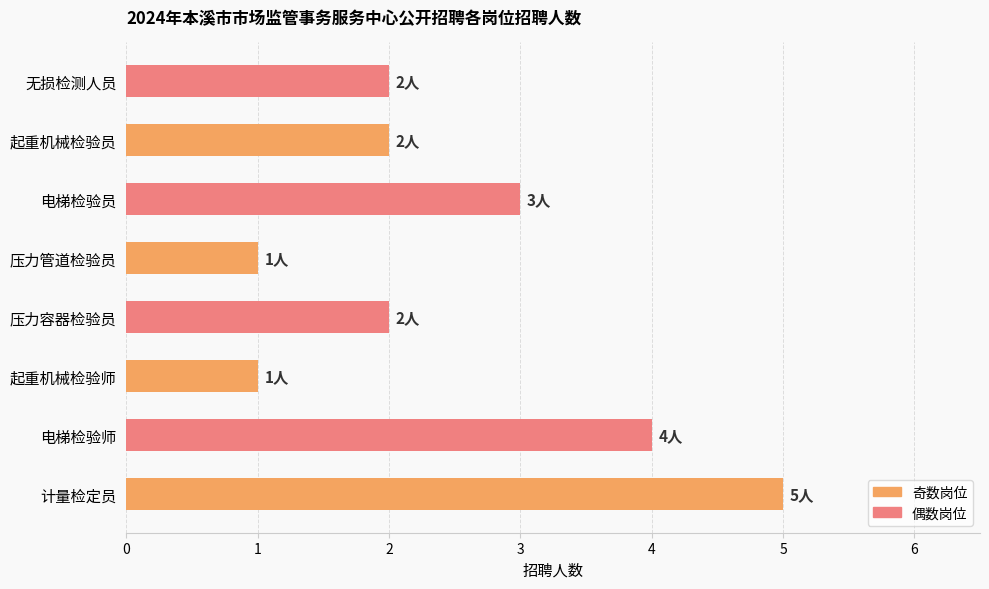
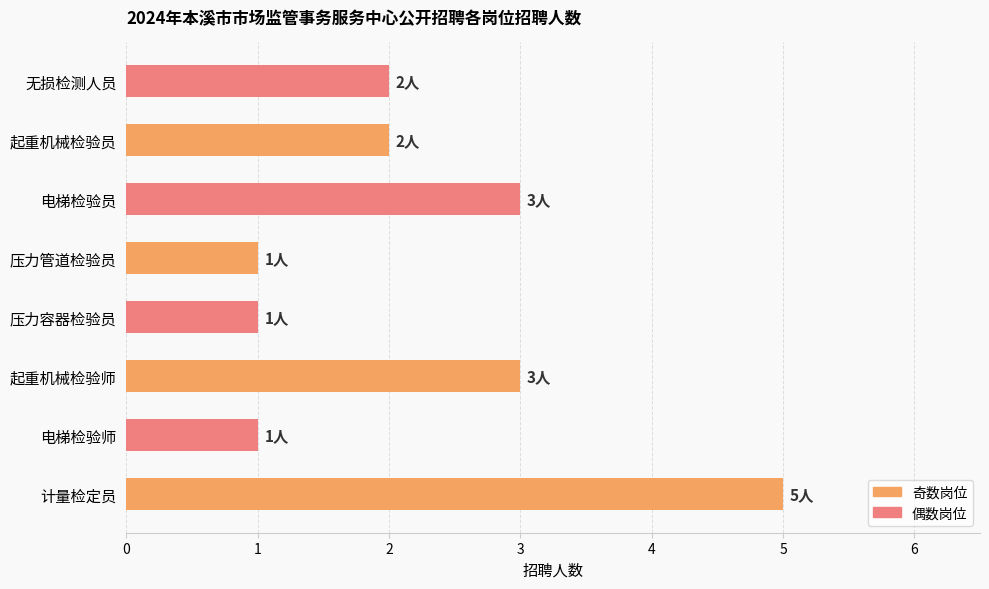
  {
    "无损检测人员": "2人",
    "起重机械检验员": "2人",
    "电梯检验员": "3人",
    "压力管道检验员": "1人",
-   "压力容器检验员": "2人",
-   "起重机械检验师": "1人",
-   "电梯检验师": "4人",
+   "压力容器检验员": "1人",
+   "起重机械检验师": "3人",
+   "电梯检验师": "1人",
    "计量检定员": "5人"
  }
